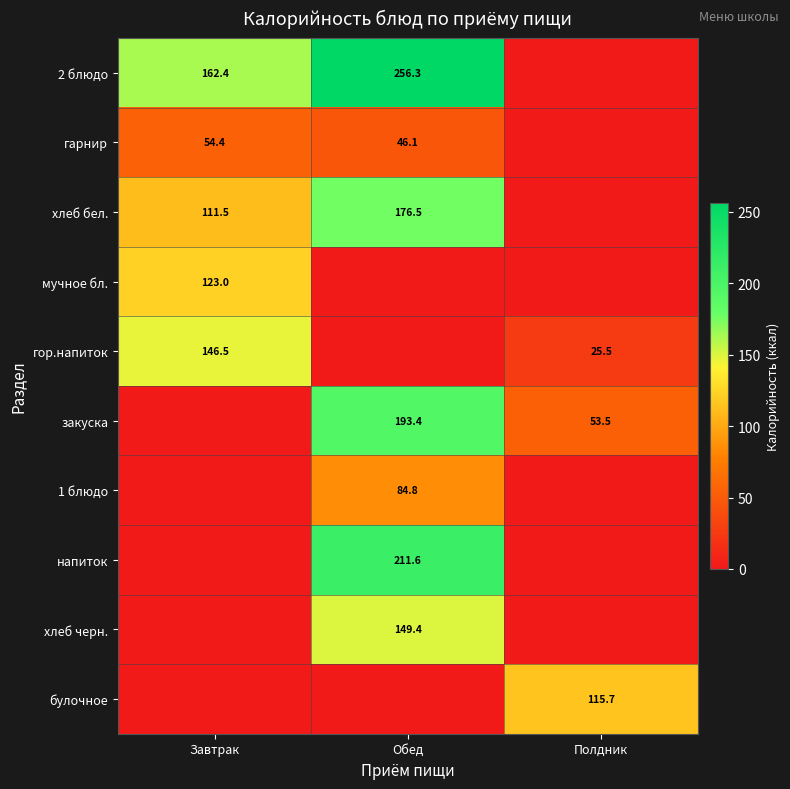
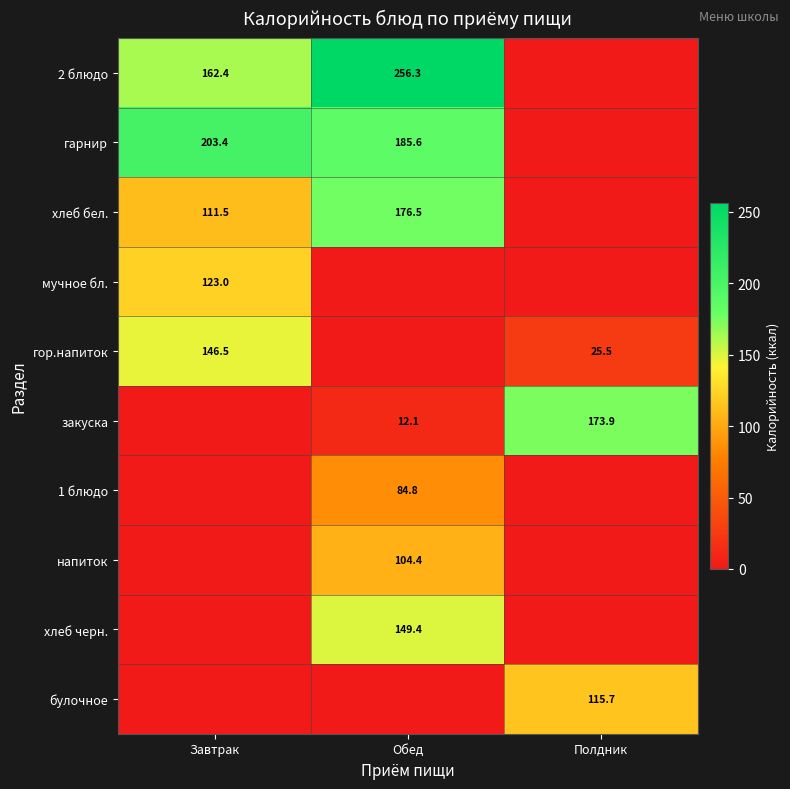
  {
    "2 блюдо": {
      "Завтрак": 162.4,
      "Обед": 256.3
    },
    "гарнир": {
-     "Завтрак": 54.4,
-     "Обед": 46.1
+     "Завтрак": 203.4,
+     "Обед": 185.6
    },
    "хлеб бел.": {
      "Завтрак": 111.5,
      "Обед": 176.5
    },
    "мучное бл.": {
      "Завтрак": 123.0
    },
    "гор.напиток": {
      "Завтрак": 146.5,
      "Полдник": 25.5
    },
    "закуска": {
-     "Обед": 193.4,
-     "Полдник": 53.5
+     "Обед": 12.1,
+     "Полдник": 173.9
    },
    "1 блюдо": {
      "Обед": 84.8
    },
    "напиток": {
-     "Обед": 211.6
+     "Обед": 104.4
    },
    "хлеб черн.": {
      "Обед": 149.4
    },
    "булочное": {
      "Полдник": 115.7
    }
  }
